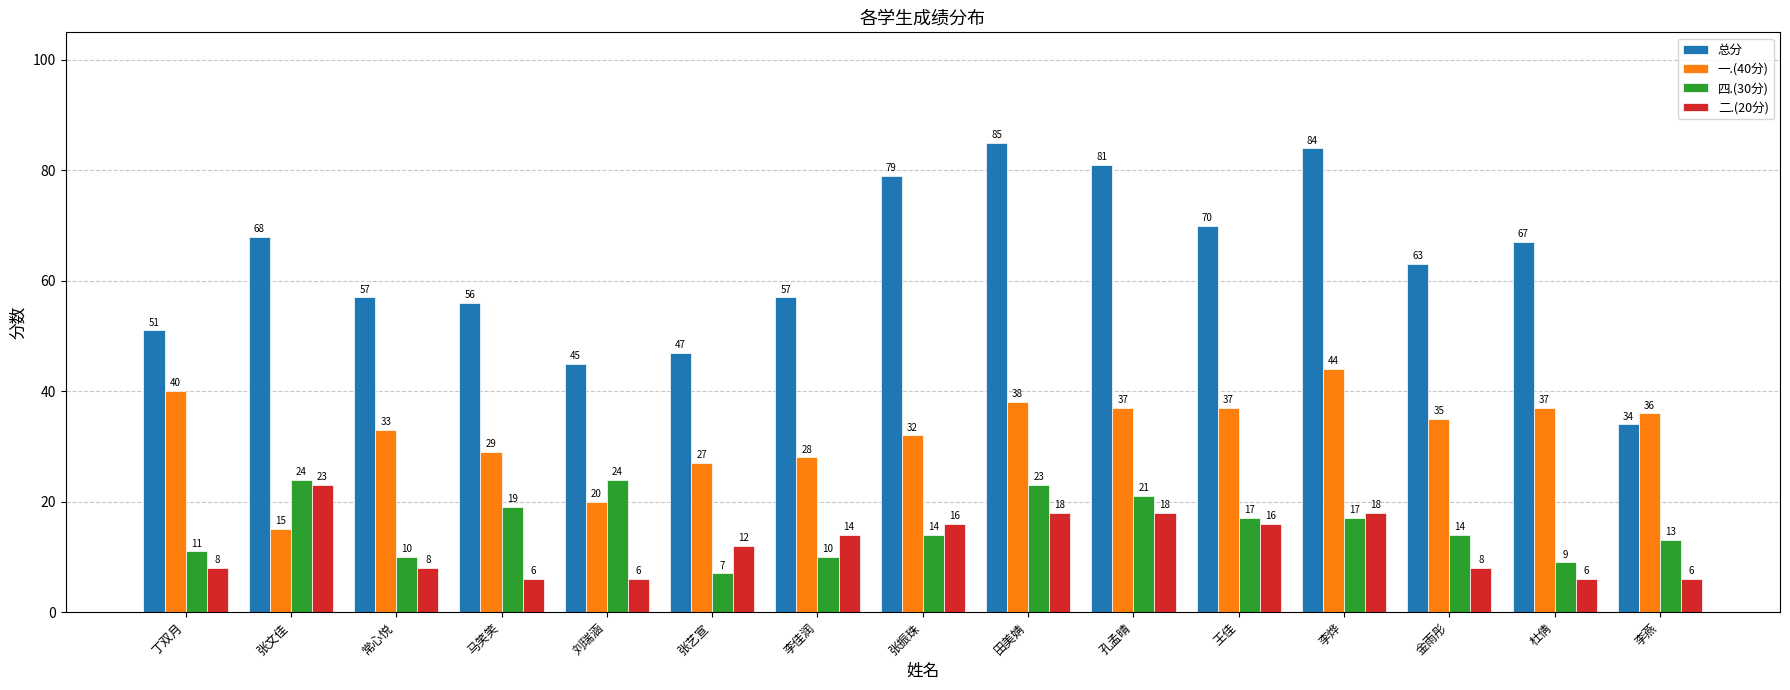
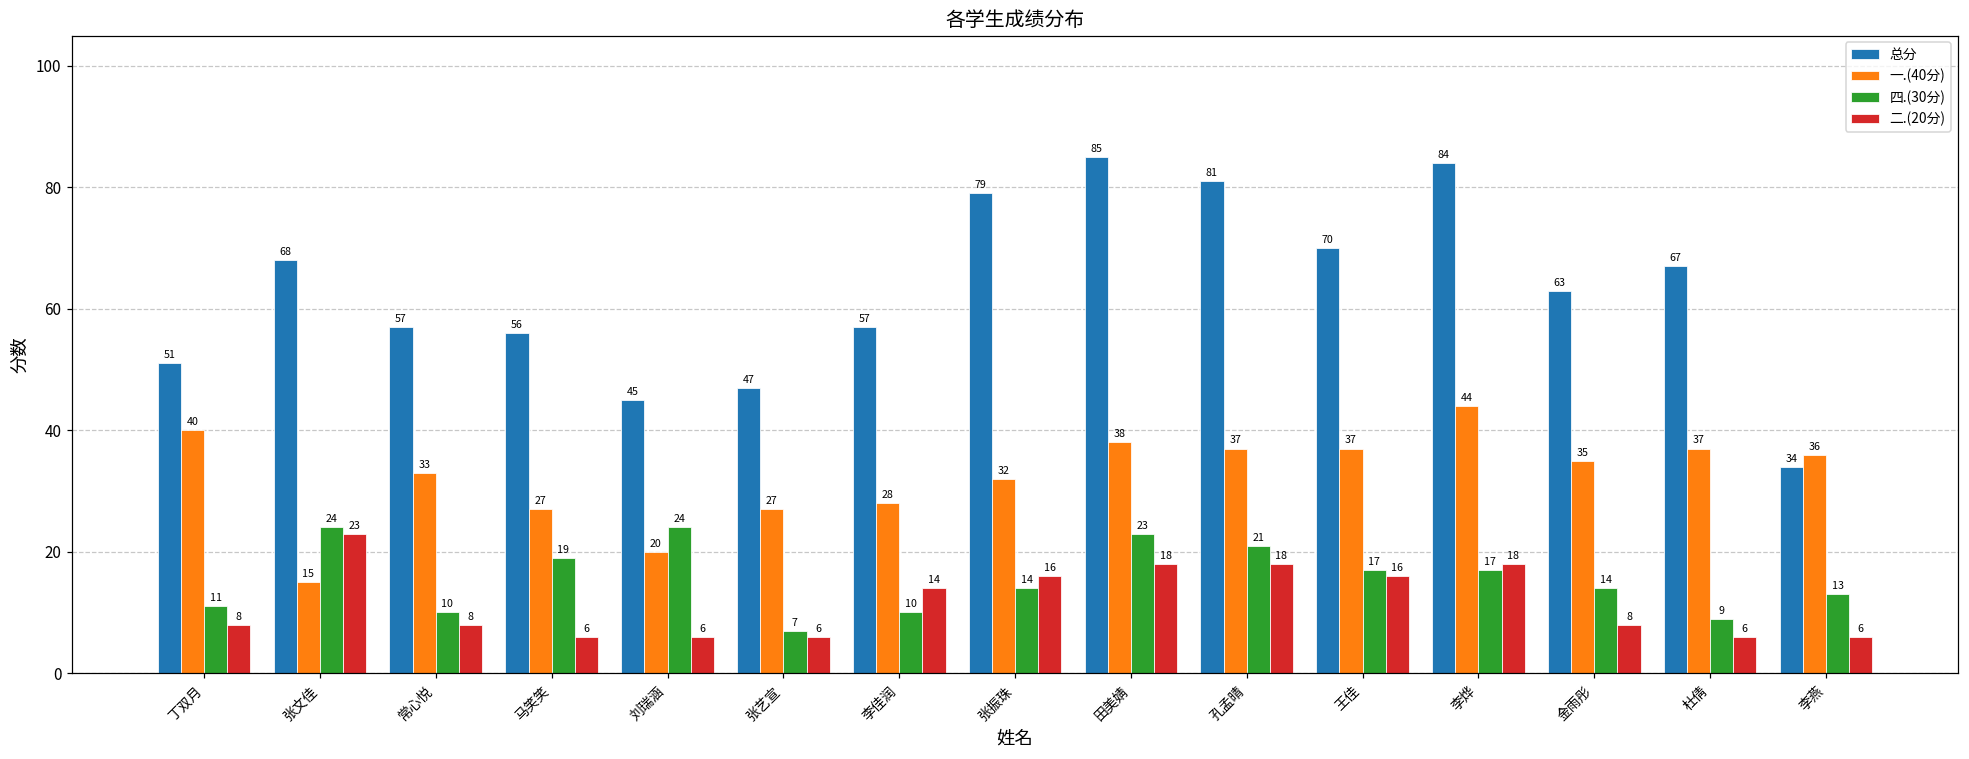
  {
    "总分": {
      "丁双月": 51,
      "张文佳": 68,
      "常心悦": 57,
      "马笑笑": 56,
      "刘瑞涵": 45,
      "张艺宣": 47,
      "李佳润": 57,
      "张振珠": 79,
      "田美婧": 85,
      "孔孟晴": 81,
      "王佳": 70,
      "李烨": 84,
      "金雨彤": 63,
      "杜倩": 67,
      "李燕": 34
    },
    "一.(40分)": {
      "丁双月": 40,
      "张文佳": 15,
      "常心悦": 33,
-     "马笑笑": 29,
+     "马笑笑": 27,
      "刘瑞涵": 20,
      "张艺宣": 27,
      "李佳润": 28,
      "张振珠": 32,
      "田美婧": 38,
      "孔孟晴": 37,
      "王佳": 37,
      "李烨": 44,
      "金雨彤": 35,
      "杜倩": 37,
      "李燕": 36
    },
    "四.(30分)": {
      "丁双月": 11,
      "张文佳": 24,
      "常心悦": 10,
      "马笑笑": 19,
      "刘瑞涵": 24,
      "张艺宣": 7,
      "李佳润": 10,
      "张振珠": 14,
      "田美婧": 23,
      "孔孟晴": 21,
      "王佳": 17,
      "李烨": 17,
      "金雨彤": 14,
      "杜倩": 9,
      "李燕": 13
    },
    "二.(20分)": {
      "丁双月": 8,
      "张文佳": 23,
      "常心悦": 8,
      "马笑笑": 6,
      "刘瑞涵": 6,
-     "张艺宣": 12,
+     "张艺宣": 6,
      "李佳润": 14,
      "张振珠": 16,
      "田美婧": 18,
      "孔孟晴": 18,
      "王佳": 16,
      "李烨": 18,
      "金雨彤": 8,
      "杜倩": 6,
      "李燕": 6
    }
  }
